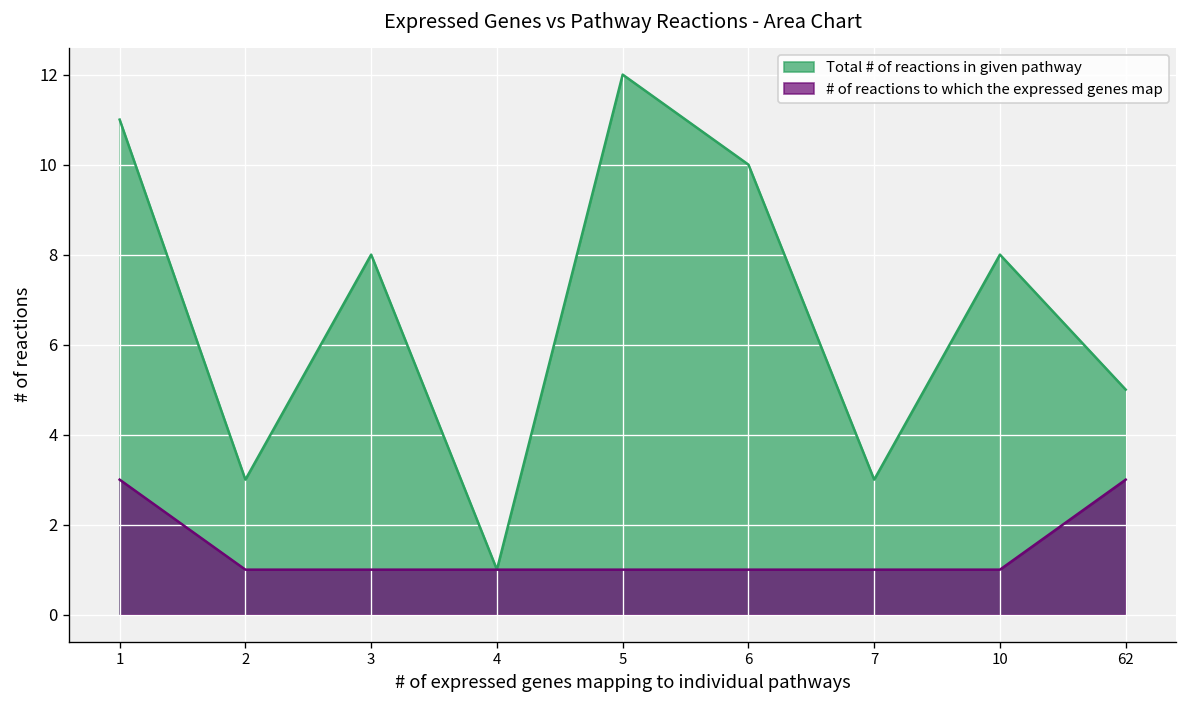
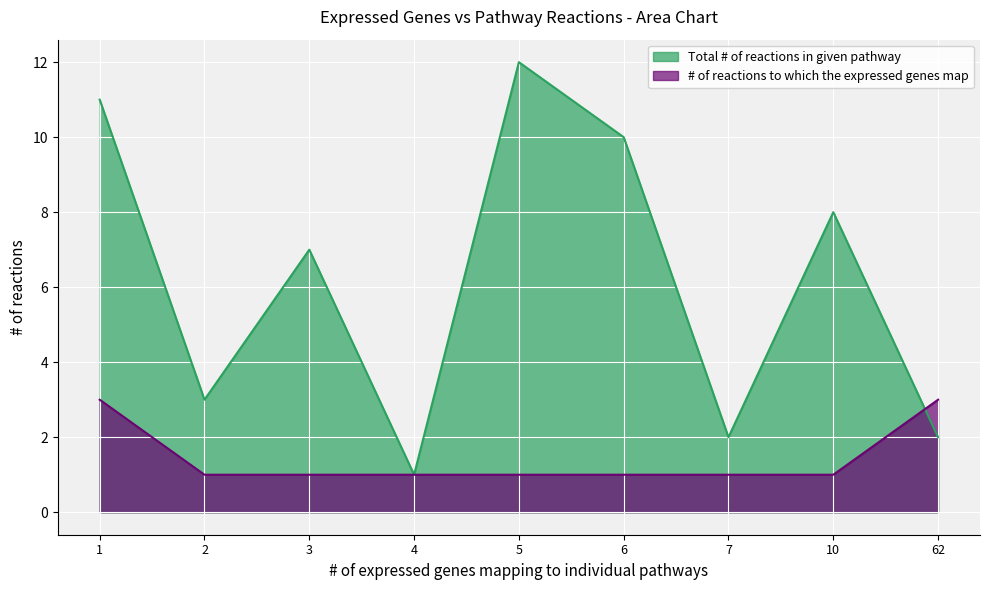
  {
    "Total # of reactions in given pathway": {
      "1": 11,
      "2": 3,
-     "3": 8,
+     "3": 7,
      "5": 12,
      "6": 10,
-     "7": 3,
+     "7": 2,
      "10": 8,
-     "62": 5
+     "62": 2
    },
    "# of reactions to which the expressed genes map": {
      "1": 3,
      "2": 1,
      "3": 1,
      "5": 1,
      "6": 1,
      "7": 1,
      "10": 1,
      "62": 3
    }
  }
